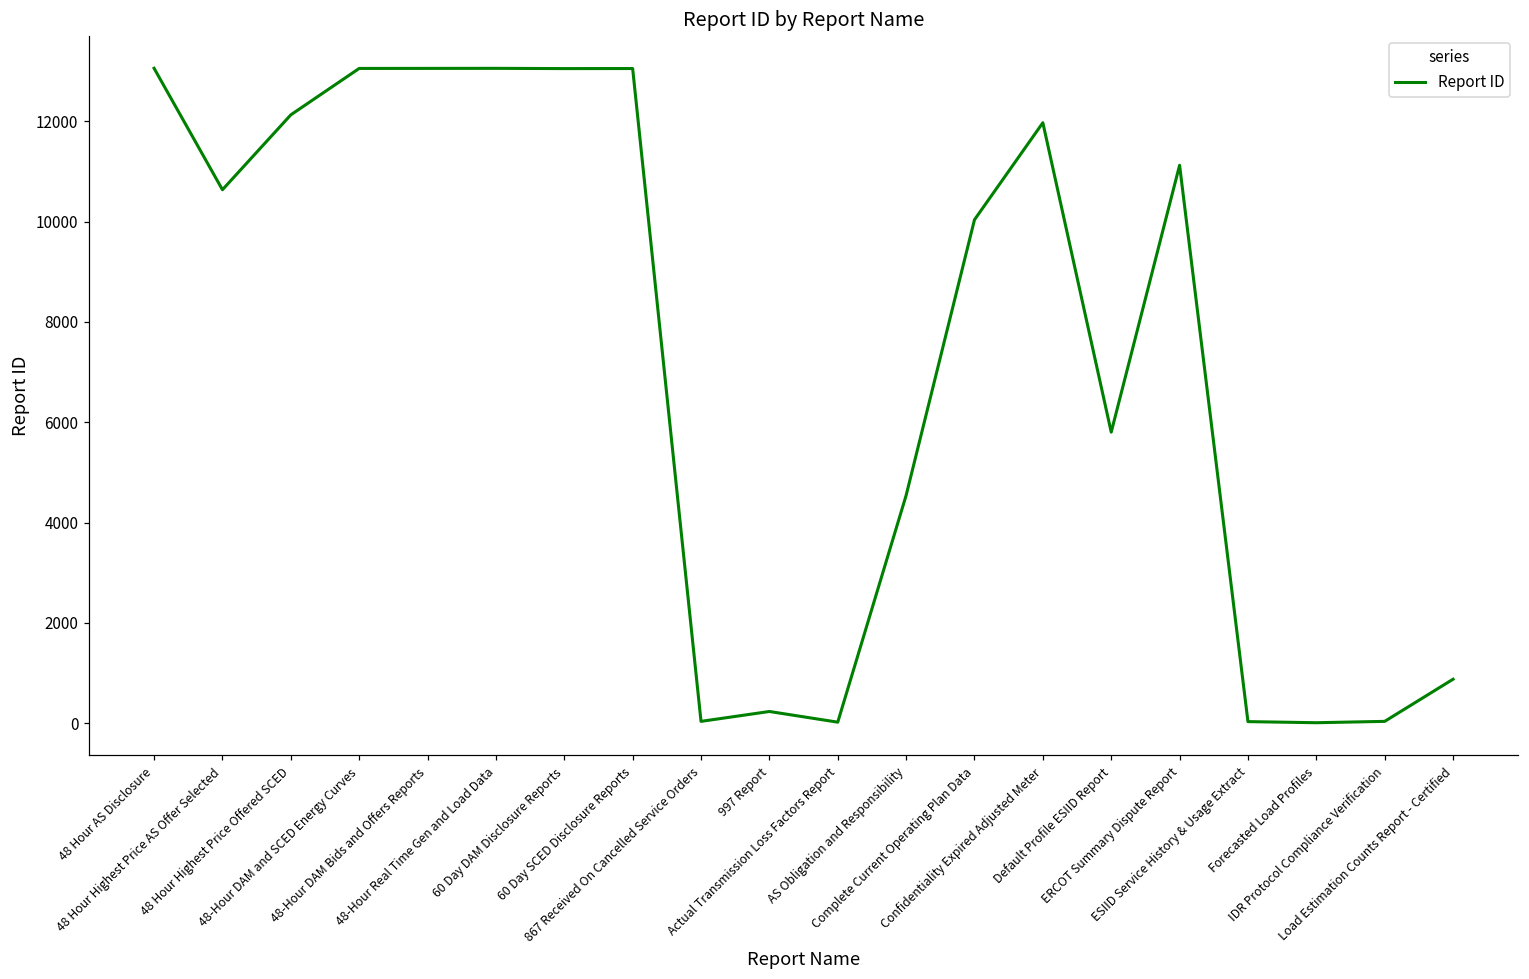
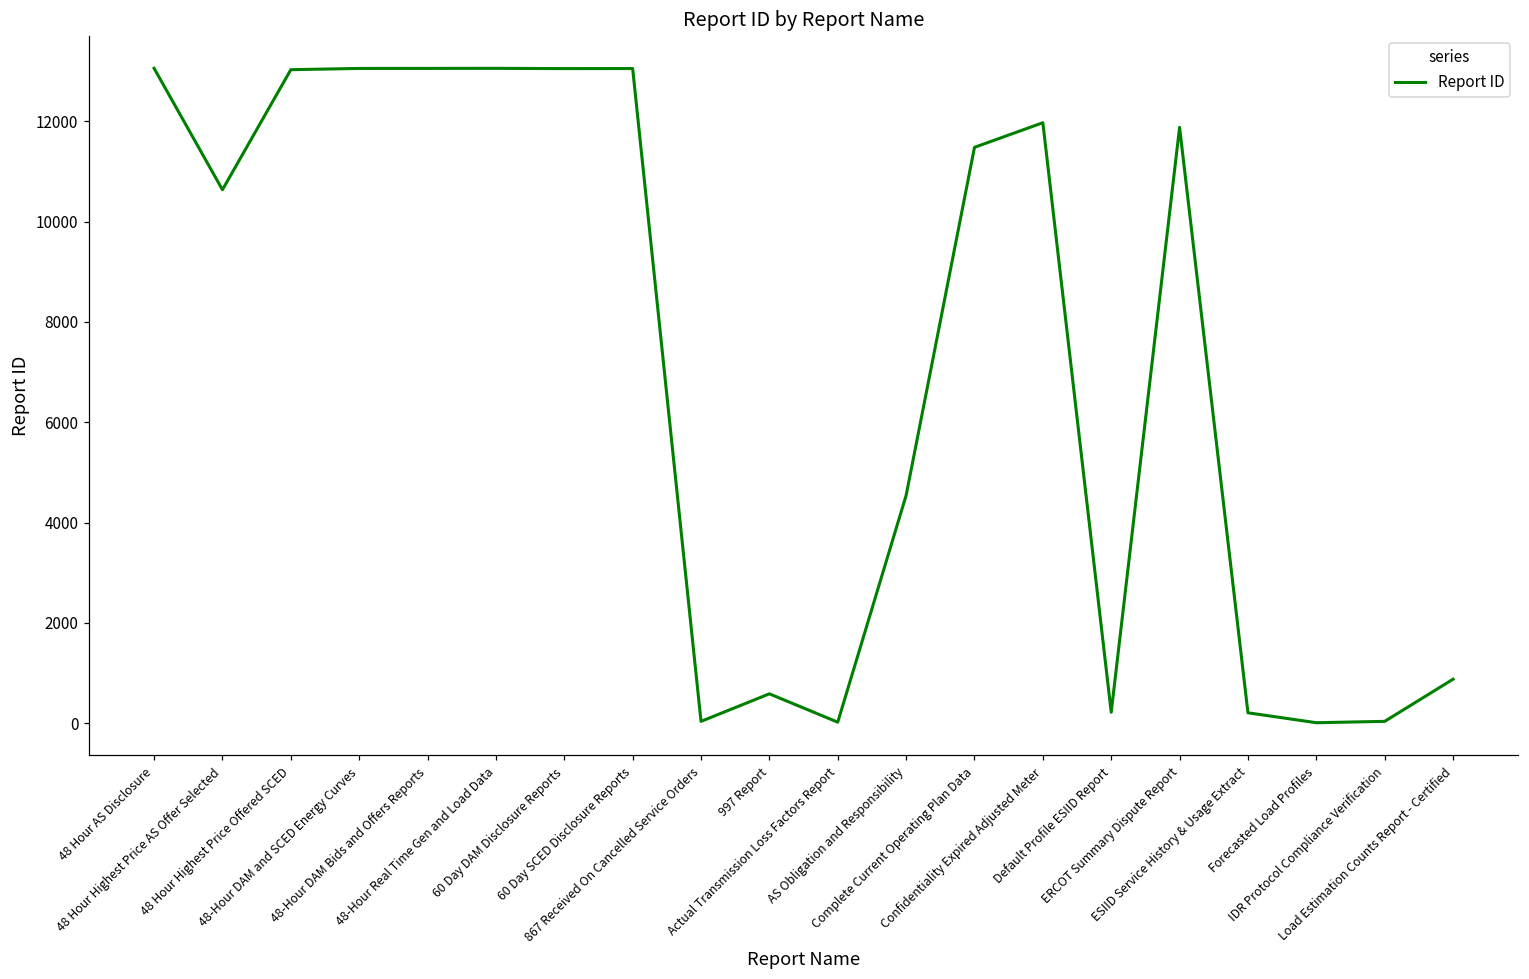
  {
    "48 Hour AS Disclosure": 13100,
    "48 Hour Highest Price AS Offer Selected": 10600,
-   "48 Hour Highest Price Offered SCED": 12100,
+   "48 Hour Highest Price Offered SCED": 13000,
    "48-Hour DAM and SCED Energy Curves": 13100,
    "48-Hour DAM Bids and Offers Reports": 13100,
    "48-Hour Real Time Gen and Load Data": 13100,
    "60 Day DAM Disclosure Reports": 13100,
    "60 Day SCED Disclosure Reports": 13100,
    "867 Received On Cancelled Service Orders": 0,
-   "997 Report": 200,
+   "997 Report": 600,
    "Actual Transmission Loss Factors Report": 0,
    "AS Obligation and Responsibility": 4500,
-   "Complete Current Operating Plan Data": 10000,
+   "Complete Current Operating Plan Data": 11500,
    "Confidentiality Expired Adjusted Meter": 12000,
-   "Default Profile ESIID Report": 5800,
-   "ERCOT Summary Dispute Report": 11100,
-   "ESIID Service History & Usage Extract": 0,
+   "Default Profile ESIID Report": 200,
+   "ERCOT Summary Dispute Report": 11900,
+   "ESIID Service History & Usage Extract": 200,
    "Forecasted Load Profiles": 0,
    "IDR Protocol Compliance Verification": 0,
    "Load Estimation Counts Report - Certified": 900
  }
